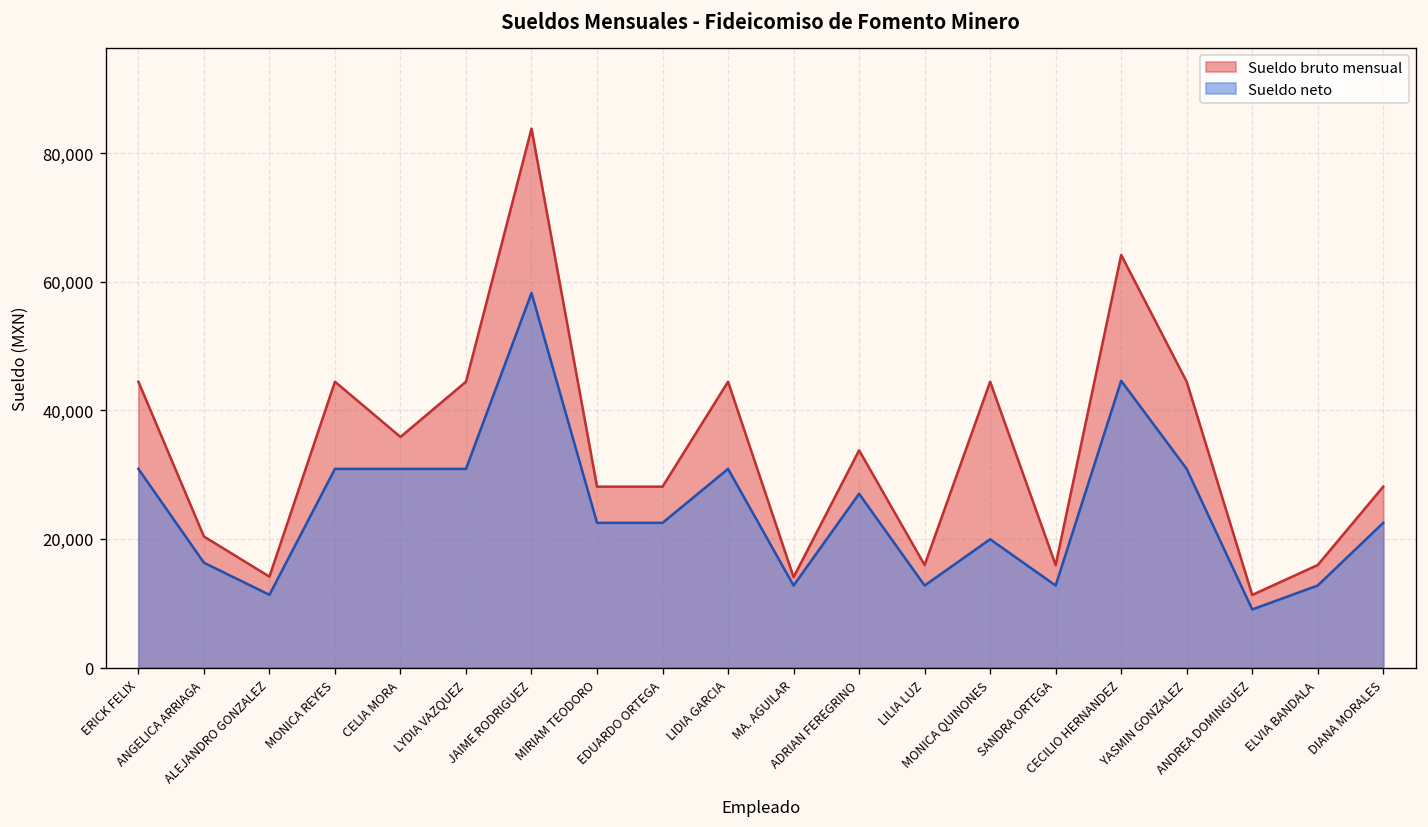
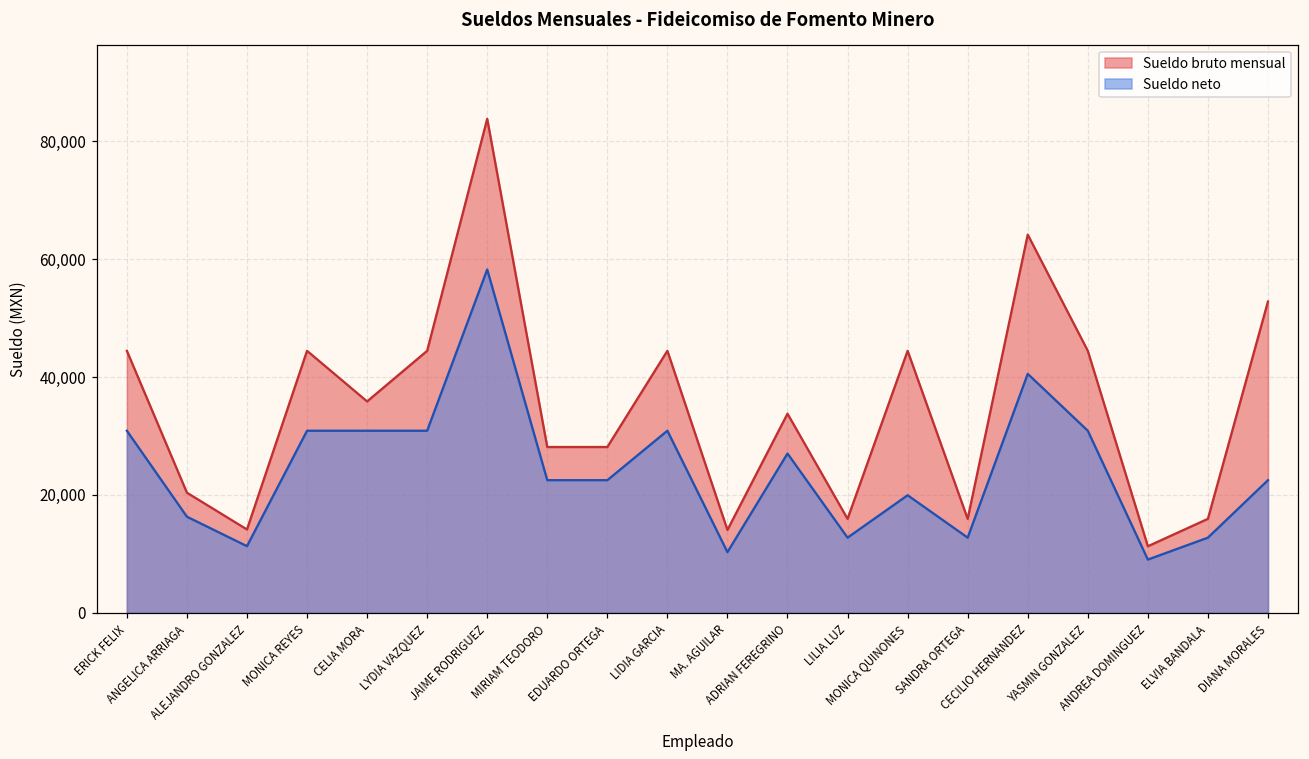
  {
    "Sueldo bruto mensual": {
      "ERICK FELIX": "44,000",
      "ANGELICA ARRIAGA": "20,000",
      "ALEJANDRO GONZALEZ": "14,000",
      "MONICA REYES": "44,000",
      "CELIA MORA": "36,000",
      "LYDIA VAZQUEZ": "44,000",
      "JAIME RODRIGUEZ": "84,000",
      "MIRIAM TEODORO": "28,000",
      "EDUARDO ORTEGA": "28,000",
      "LIDIA GARCIA": "44,000",
      "MA. AGUILAR": "14,000",
      "ADRIAN FEREGRINO": "34,000",
      "LILIA LUZ": "16,000",
      "MONICA QUINONES": "44,000",
      "SANDRA ORTEGA": "16,000",
      "CECILIO HERNANDEZ": "64,000",
      "YASMIN GONZALEZ": "44,000",
      "ANDREA DOMINGUEZ": "11,000",
      "ELVIA BANDALA": "16,000",
-     "DIANA MORALES": "28,000"
+     "DIANA MORALES": "53,000"
    },
    "Sueldo neto": {
      "ERICK FELIX": "31,000",
      "ANGELICA ARRIAGA": "16,000",
      "ALEJANDRO GONZALEZ": "11,000",
      "MONICA REYES": "31,000",
      "CELIA MORA": "31,000",
      "LYDIA VAZQUEZ": "31,000",
      "JAIME RODRIGUEZ": "58,000",
      "MIRIAM TEODORO": "23,000",
      "EDUARDO ORTEGA": "23,000",
      "LIDIA GARCIA": "31,000",
-     "MA. AGUILAR": "13,000",
+     "MA. AGUILAR": "10,000",
      "ADRIAN FEREGRINO": "27,000",
      "LILIA LUZ": "13,000",
      "MONICA QUINONES": "20,000",
      "SANDRA ORTEGA": "13,000",
-     "CECILIO HERNANDEZ": "45,000",
+     "CECILIO HERNANDEZ": "41,000",
      "YASMIN GONZALEZ": "31,000",
      "ANDREA DOMINGUEZ": "9,000",
      "ELVIA BANDALA": "13,000",
      "DIANA MORALES": "23,000"
    }
  }
